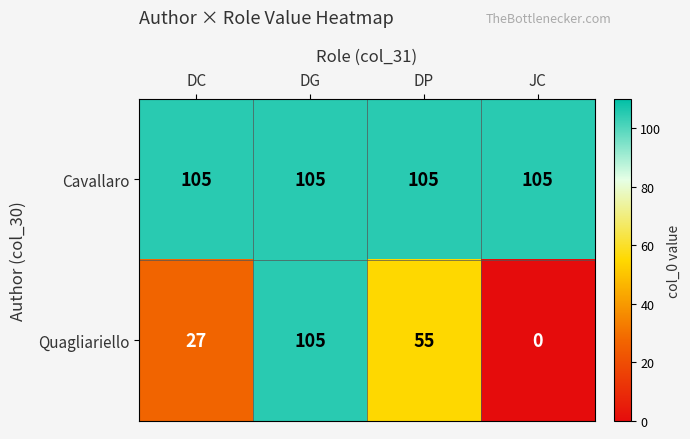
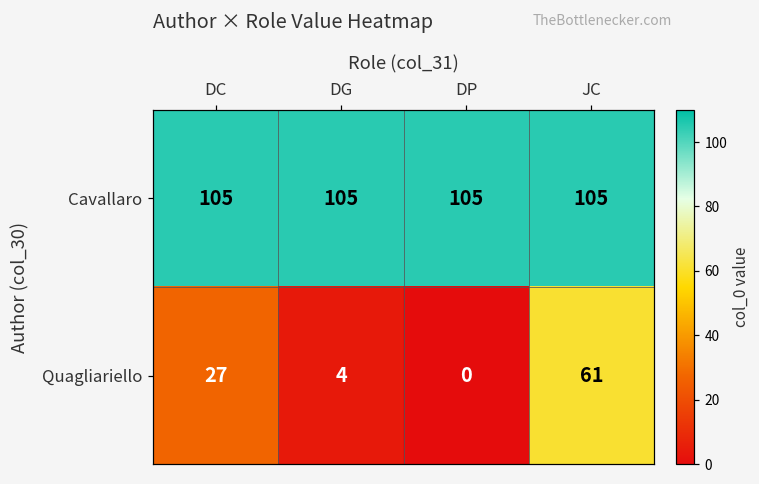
  {
    "Cavallaro": {
      "DC": 105,
      "DG": 105,
      "DP": 105,
      "JC": 105
    },
    "Quagliariello": {
      "DC": 27,
-     "DG": 105,
-     "DP": 55,
-     "JC": 0
+     "DG": 4,
+     "DP": 0,
+     "JC": 61
    }
  }
